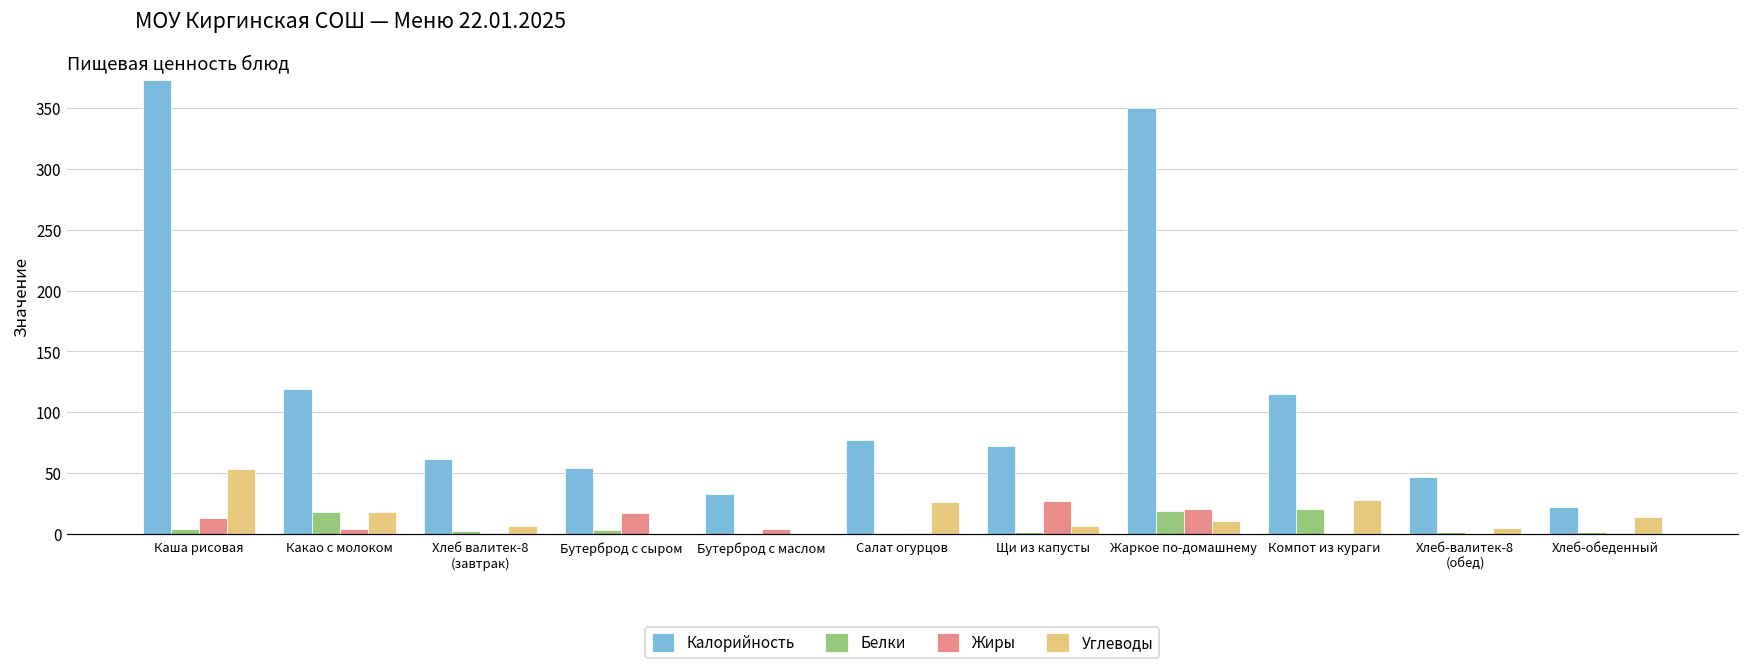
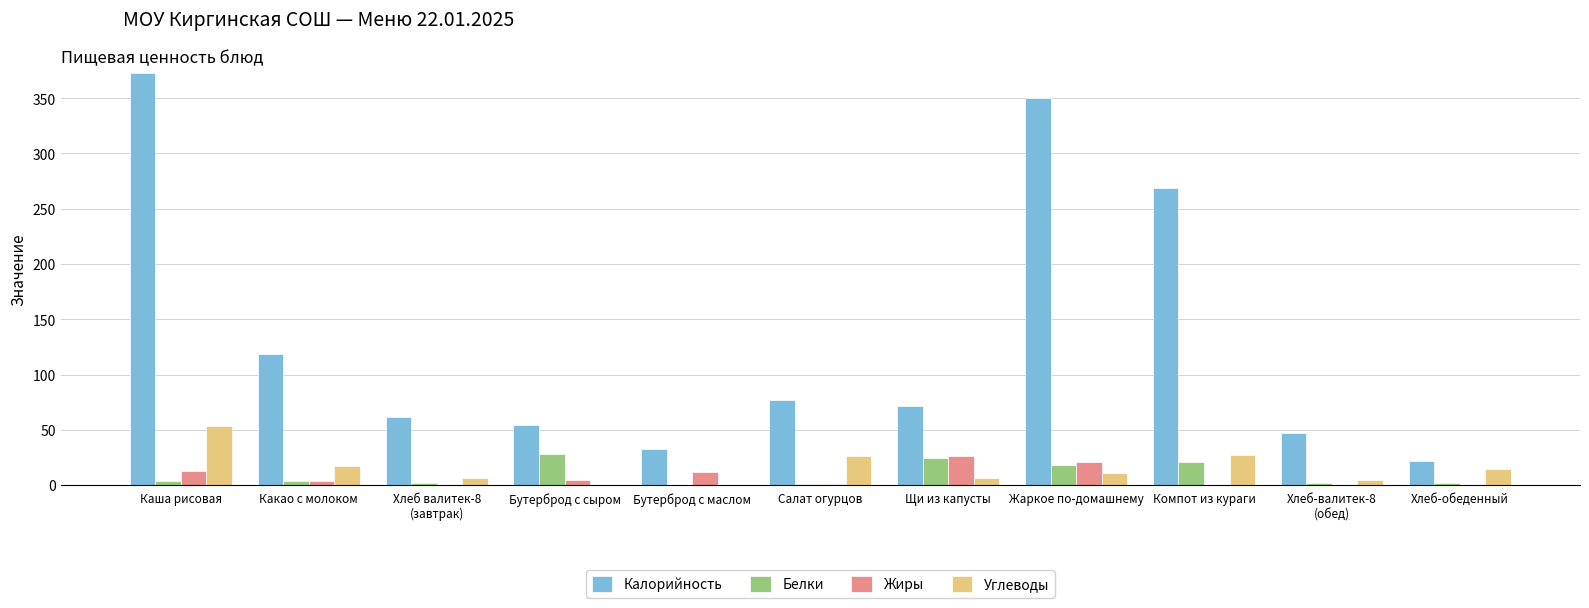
  {
    "Калорийность": {
      "Каша рисовая": 373,
      "Какао с молоком": 119,
      "Хлеб валитек-8 (завтрак)": 61,
      "Бутерброд с сыром": 54,
      "Бутерброд с маслом": 33,
      "Салат огурцов": 77,
      "Щи из капусты": 72,
      "Жаркое по-домашнему": 350,
-     "Компот из кураги": 115,
+     "Компот из кураги": 269,
      "Хлеб-валитек-8 (обед)": 47,
      "Хлеб-обеденный": 22
    },
    "Белки": {
      "Каша рисовая": 4,
-     "Какао с молоком": 18,
-     "Бутерброд с сыром": 3,
-     "Щи из капусты": 1,
+     "Какао с молоком": 4,
+     "Бутерброд с сыром": 29,
+     "Щи из капусты": 24,
      "Жаркое по-домашнему": 19,
      "Компот из кураги": 21
    },
    "Жиры": {
      "Каша рисовая": 13,
      "Какао с молоком": 4,
-     "Бутерброд с сыром": 17,
-     "Бутерброд с маслом": 4,
+     "Бутерброд с сыром": 4,
+     "Бутерброд с маслом": 12,
      "Щи из капусты": 27,
      "Жаркое по-домашнему": 21
    },
    "Углеводы": {
      "Каша рисовая": 53,
      "Какао с молоком": 18,
      "Хлеб валитек-8 (завтрак)": 6,
      "Бутерброд с сыром": 0,
      "Бутерброд с маслом": 0,
      "Салат огурцов": 26,
      "Щи из капусты": 6,
      "Жаркое по-домашнему": 11,
      "Компот из кураги": 28,
      "Хлеб-валитек-8 (обед)": 5,
      "Хлеб-обеденный": 14
    }
  }
